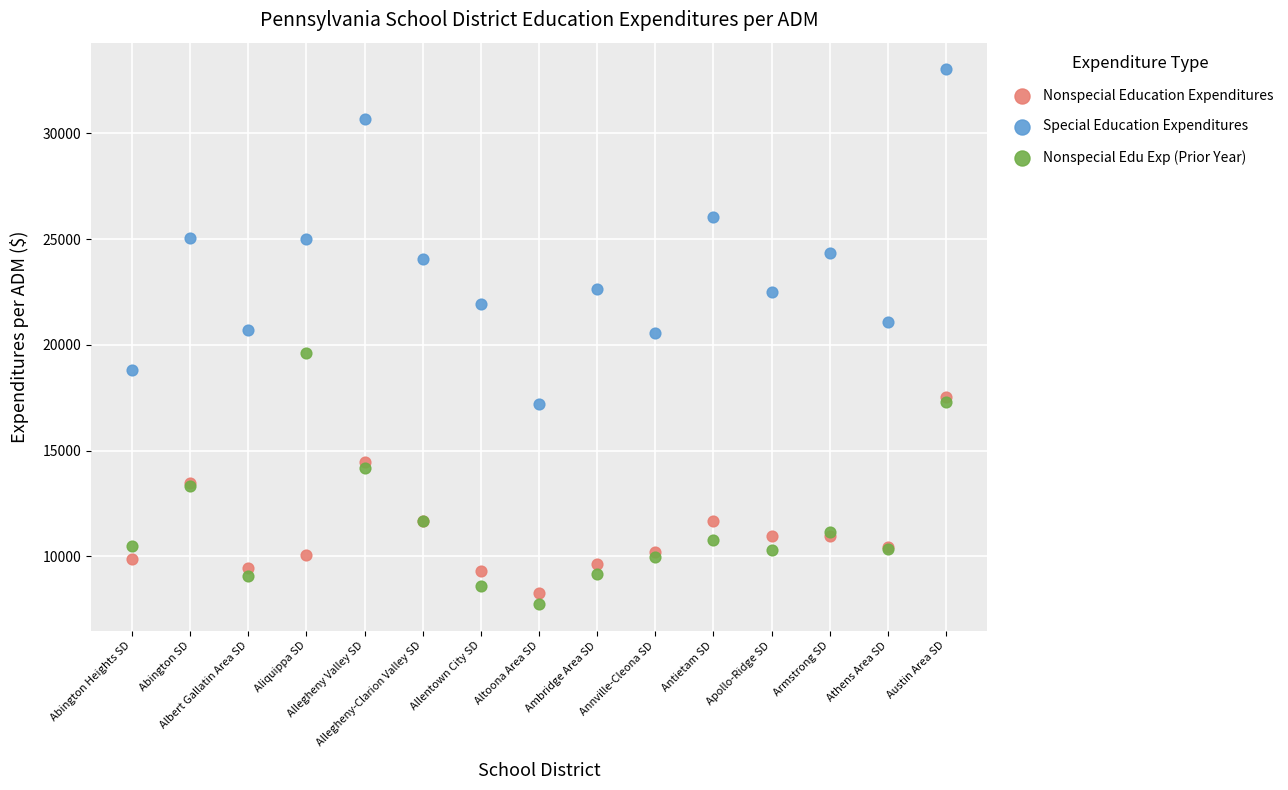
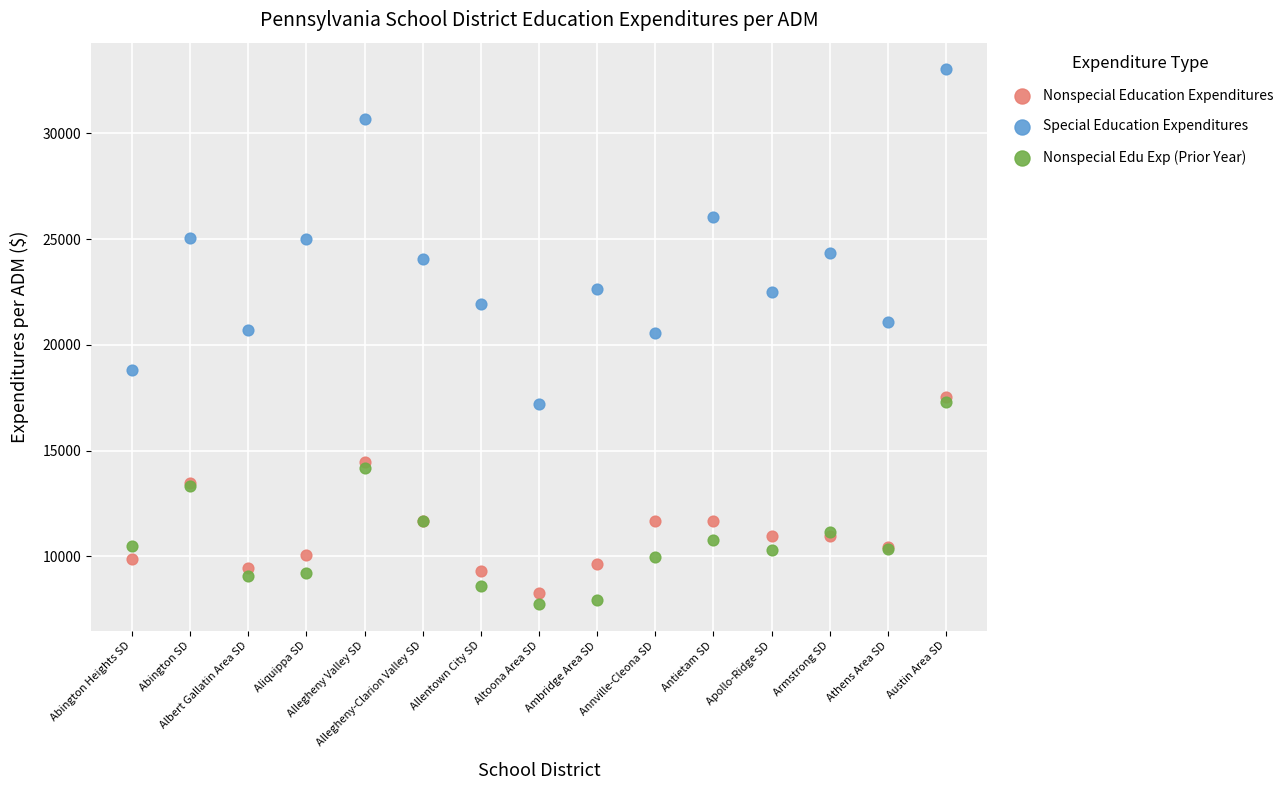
  {
    "Nonspecial Education Expenditures": {
-     "Annville-Cleona SD": 10200
+     "Annville-Cleona SD": 11700
    },
    "Nonspecial Edu Exp (Prior Year)": {
-     "Aliquippa SD": 19600,
-     "Ambridge Area SD": 9100
+     "Aliquippa SD": 9200,
+     "Ambridge Area SD": 8000
    }
  }
